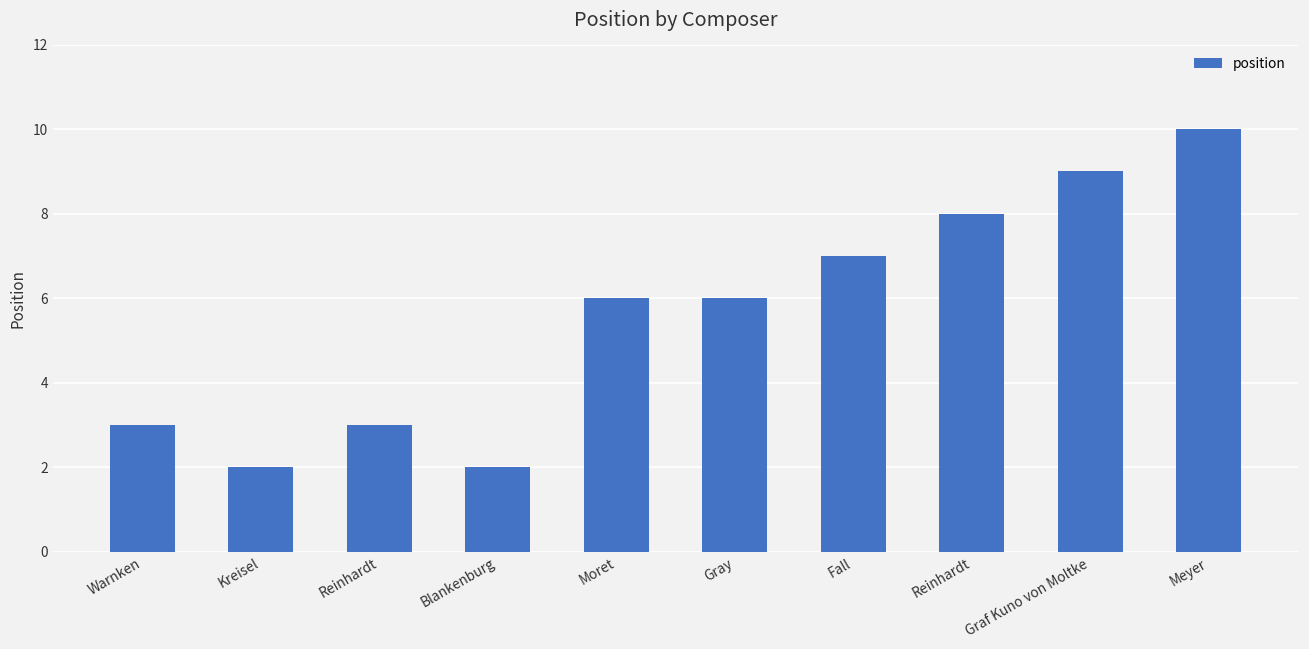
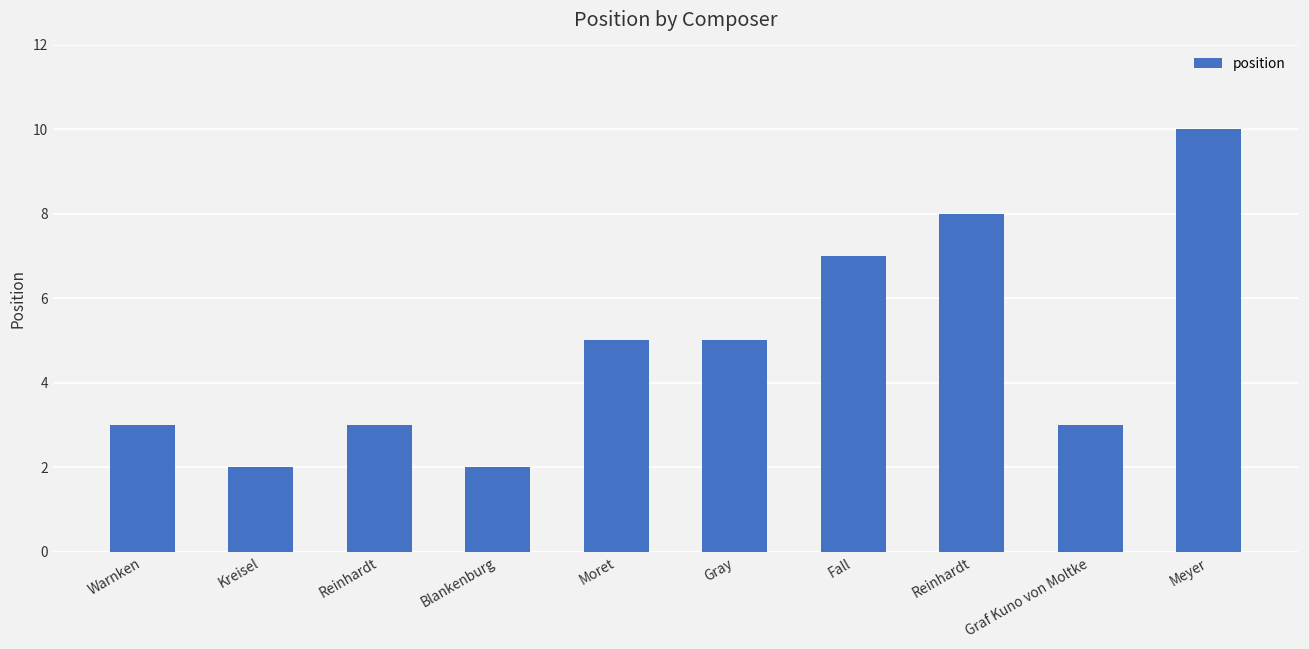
  {
    "Warnken": 3,
    "Kreisel": 2,
    "Blankenburg": 2,
-   "Moret": 6,
-   "Gray": 6,
+   "Moret": 5,
+   "Gray": 5,
    "Fall": 7,
-   "Graf Kuno von Moltke": 9,
+   "Graf Kuno von Moltke": 3,
    "Meyer": 10
  }
